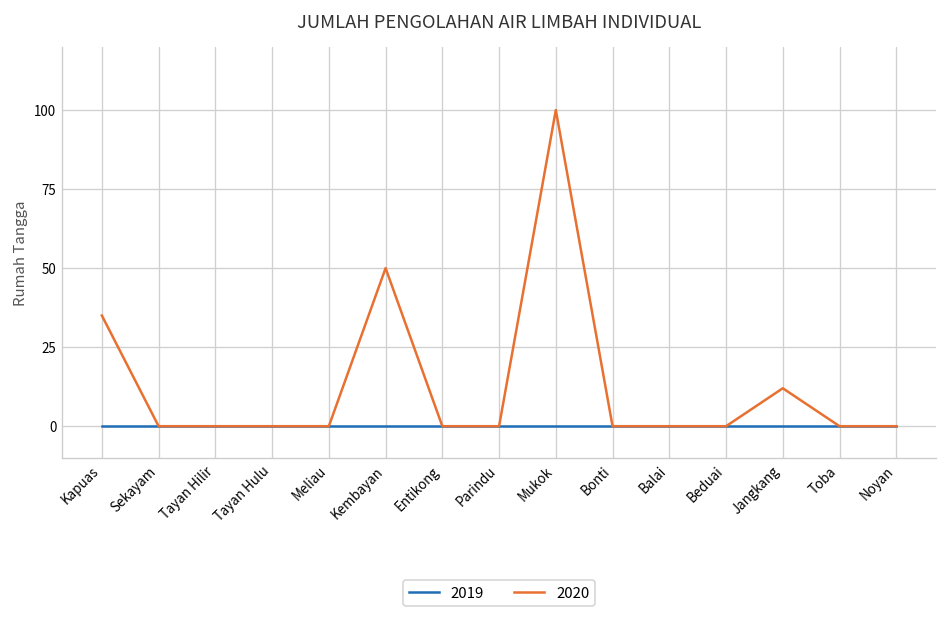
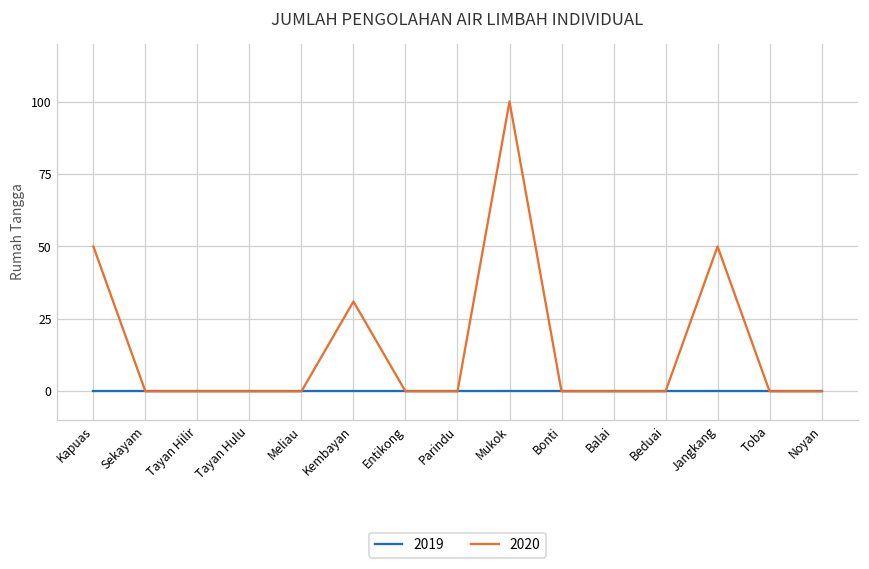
  {
    "2019": {
      "Kapuas": 0,
      "Kembayan": 0,
      "Mukok": 0,
      "Jangkang": 0
    },
    "2020": {
-     "Kapuas": 35,
-     "Kembayan": 50,
+     "Kapuas": 50,
+     "Kembayan": 31,
      "Mukok": 100,
-     "Jangkang": 12
+     "Jangkang": 50
    }
  }
